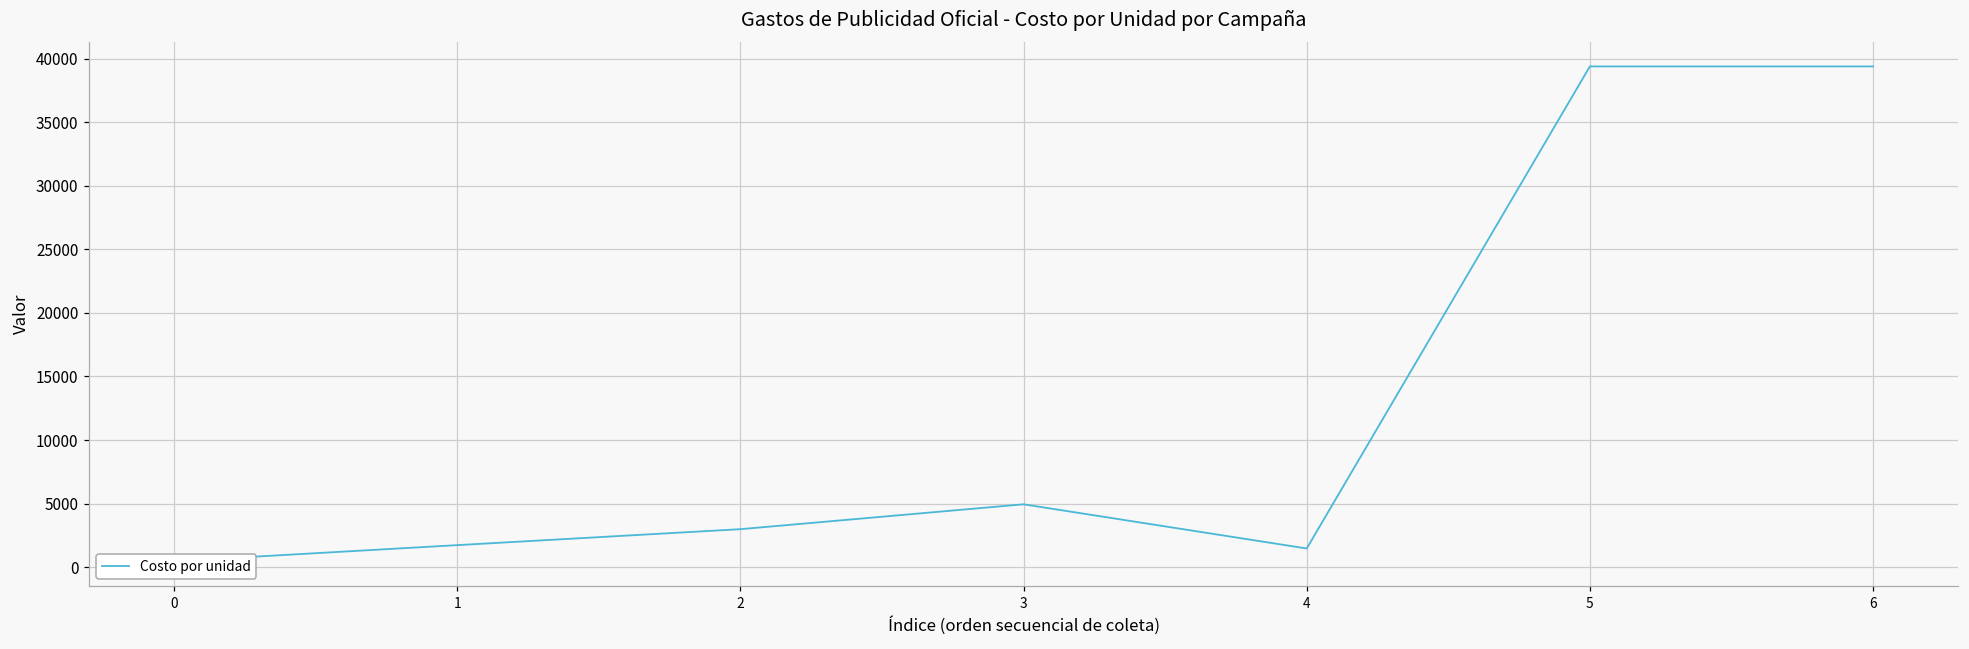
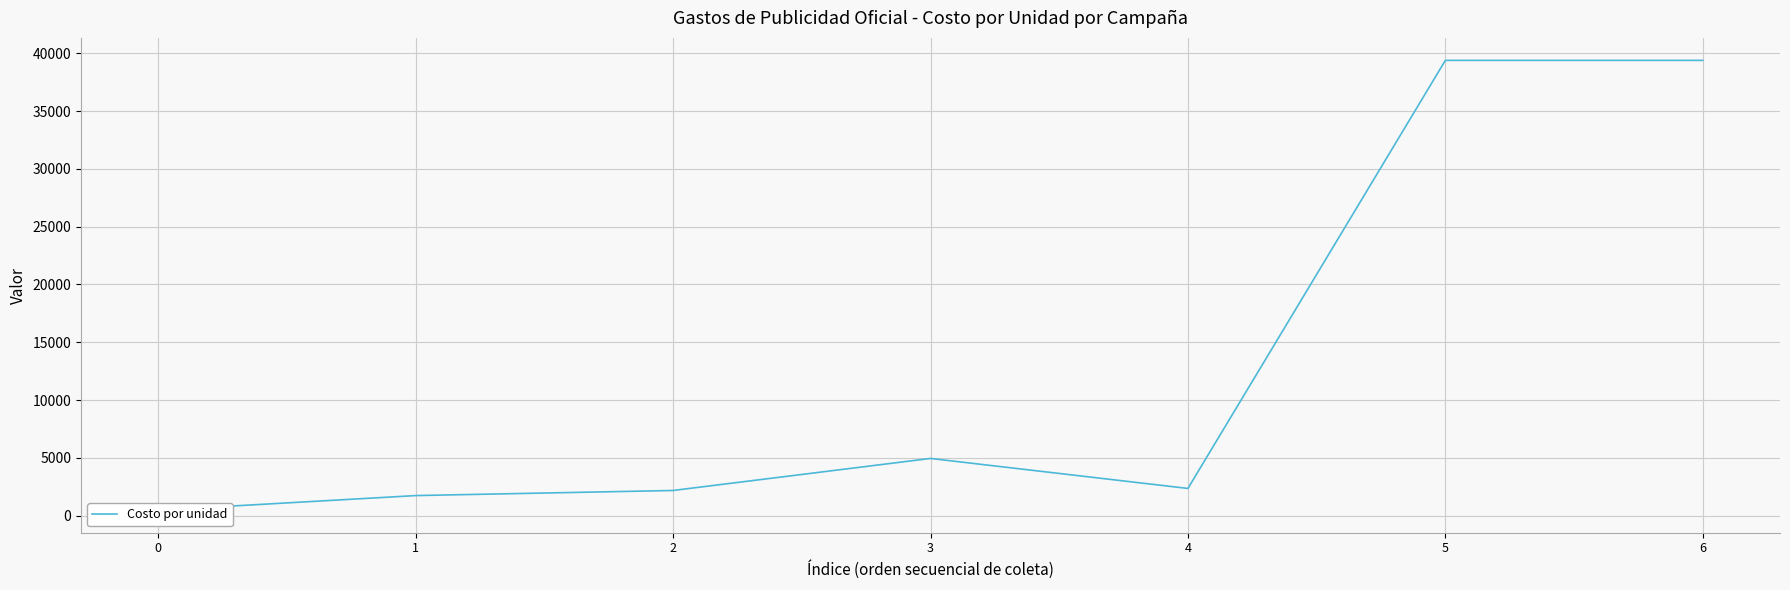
  {
    "1": 1700,
-   "2": 3000,
+   "2": 2200,
    "3": 4900,
-   "4": 1500,
+   "4": 2400,
    "5": 39400,
    "6": 39400
  }
